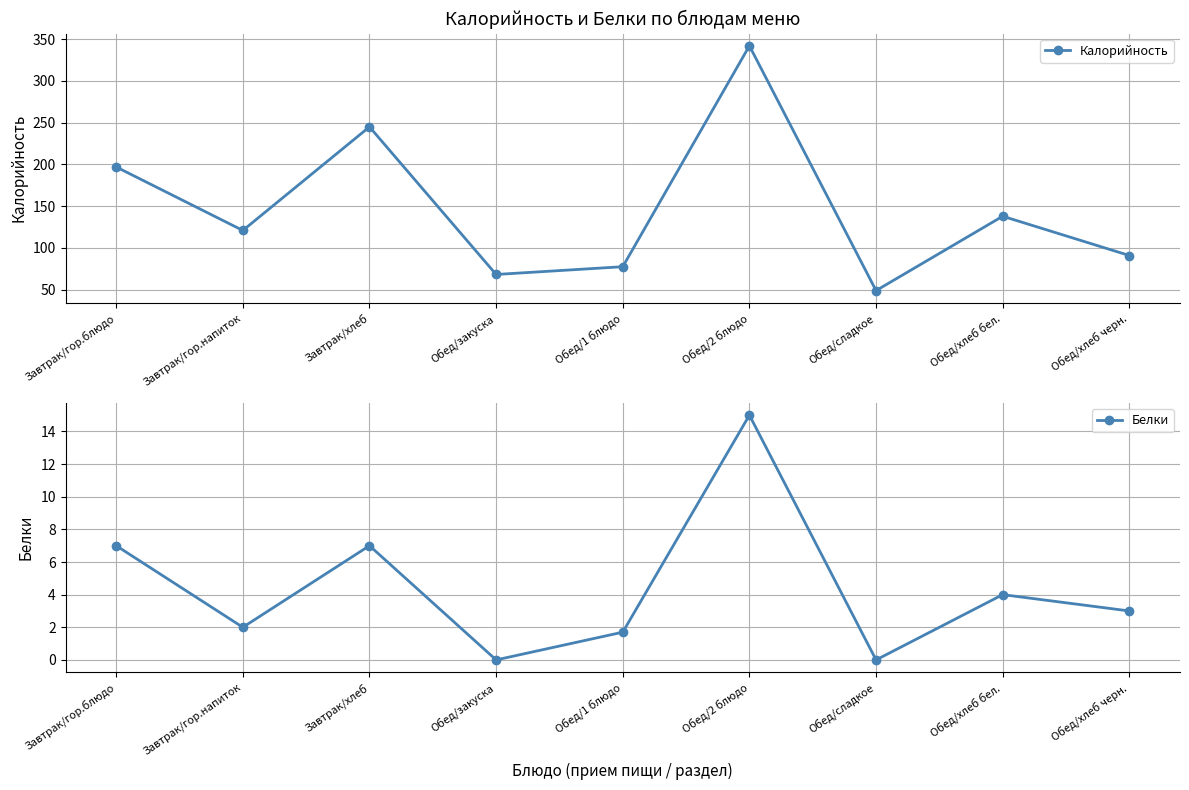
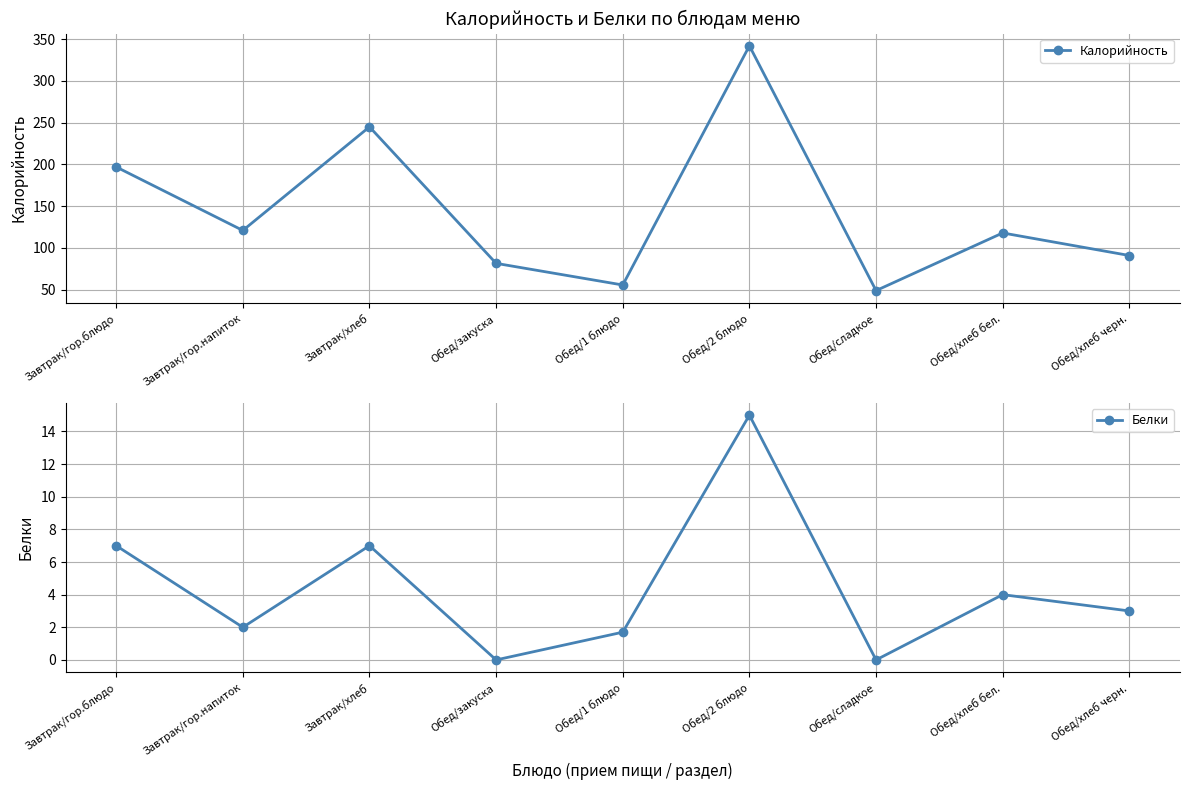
  {
    "Калорийность и Белки по блюдам меню": {
      "Завтрак/гор.блюдо": 200,
      "Завтрак/гор.напиток": 120,
      "Завтрак/хлеб": 250,
-     "Обед/закуска": 70,
-     "Обед/1 блюдо": 80,
+     "Обед/закуска": 80,
+     "Обед/1 блюдо": 60,
      "Обед/2 блюдо": 340,
      "Обед/сладкое": 50,
-     "Обед/хлеб бел.": 140,
+     "Обед/хлеб бел.": 120,
      "Обед/хлеб черн.": 90
    }
  }
